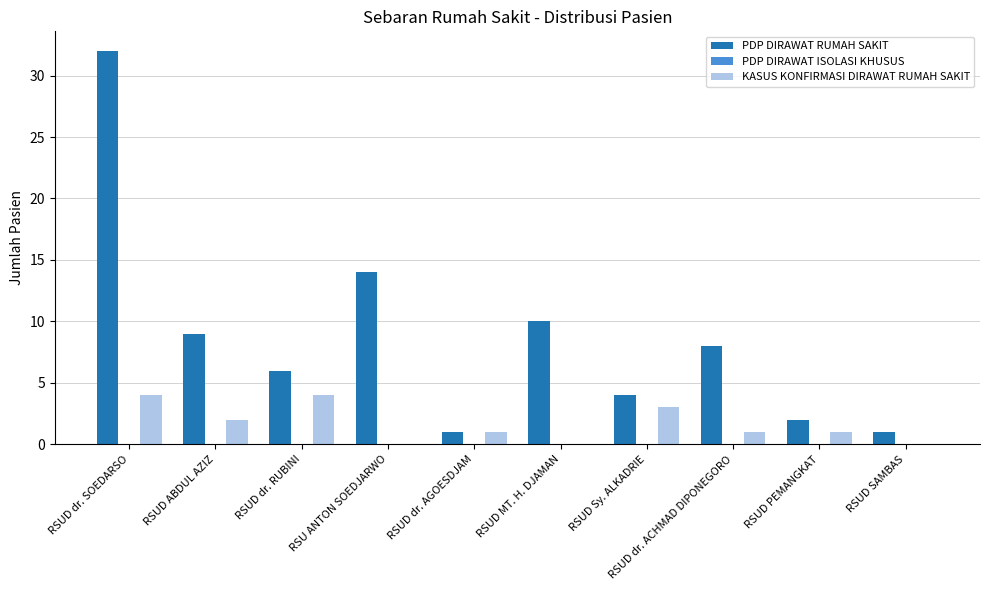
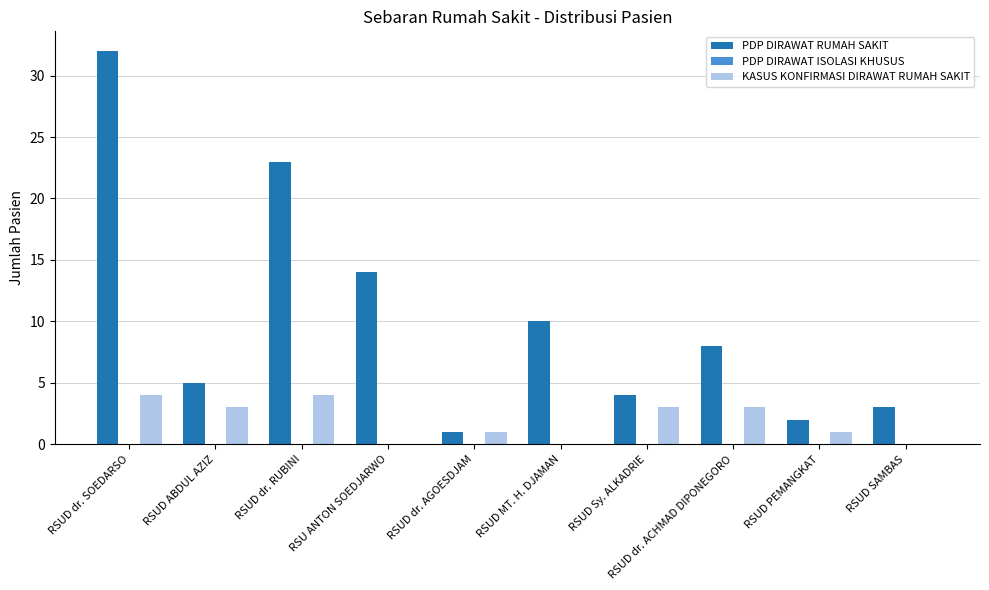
  {
    "PDP DIRAWAT RUMAH SAKIT": {
      "RSUD dr. SOEDARSO": 32,
-     "RSUD ABDUL AZIZ": 9,
-     "RSUD dr. RUBINI": 6,
+     "RSUD ABDUL AZIZ": 5,
+     "RSUD dr. RUBINI": 23,
      "RSU ANTON SOEDJARWO": 14,
      "RSUD dr. AGOESDJAM": 1,
      "RSUD MT. H. DJAMAN": 10,
      "RSUD Sy. ALKADRIE": 4,
      "RSUD dr. ACHMAD DIPONEGORO": 8,
      "RSUD PEMANGKAT": 2,
-     "RSUD SAMBAS": 1
+     "RSUD SAMBAS": 3
    },
    "PDP DIRAWAT ISOLASI KHUSUS": {
      "RSUD dr. SOEDARSO": 0,
      "RSUD ABDUL AZIZ": 0,
      "RSUD dr. RUBINI": 0,
      "RSU ANTON SOEDJARWO": 0,
      "RSUD dr. AGOESDJAM": 0,
      "RSUD MT. H. DJAMAN": 0,
      "RSUD Sy. ALKADRIE": 0,
      "RSUD dr. ACHMAD DIPONEGORO": 0,
      "RSUD PEMANGKAT": 0,
      "RSUD SAMBAS": 0
    },
    "KASUS KONFIRMASI DIRAWAT RUMAH SAKIT": {
      "RSUD dr. SOEDARSO": 4,
-     "RSUD ABDUL AZIZ": 2,
+     "RSUD ABDUL AZIZ": 3,
      "RSUD dr. RUBINI": 4,
      "RSU ANTON SOEDJARWO": 0,
      "RSUD dr. AGOESDJAM": 1,
      "RSUD MT. H. DJAMAN": 0,
      "RSUD Sy. ALKADRIE": 3,
-     "RSUD dr. ACHMAD DIPONEGORO": 1,
+     "RSUD dr. ACHMAD DIPONEGORO": 3,
      "RSUD PEMANGKAT": 1,
      "RSUD SAMBAS": 0
    }
  }
